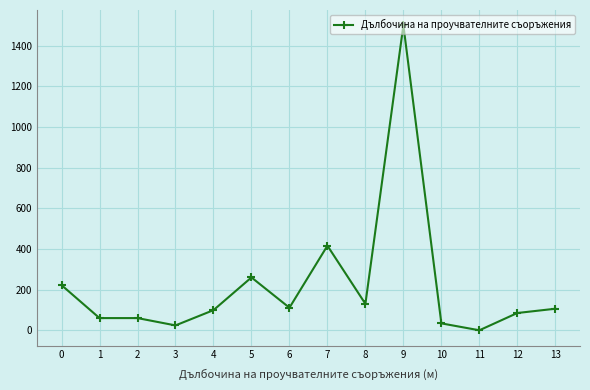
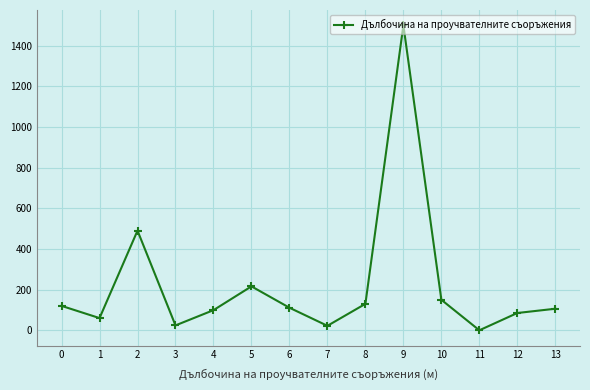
  {
-   "0": 220,
+   "0": 120,
    "1": 60,
-   "2": 60,
+   "2": 490,
    "3": 20,
    "4": 100,
-   "5": 260,
+   "5": 220,
    "6": 110,
-   "7": 420,
+   "7": 20,
    "8": 130,
-   "10": 30,
+   "10": 150,
    "11": 0,
    "12": 90,
    "13": 110
  }
